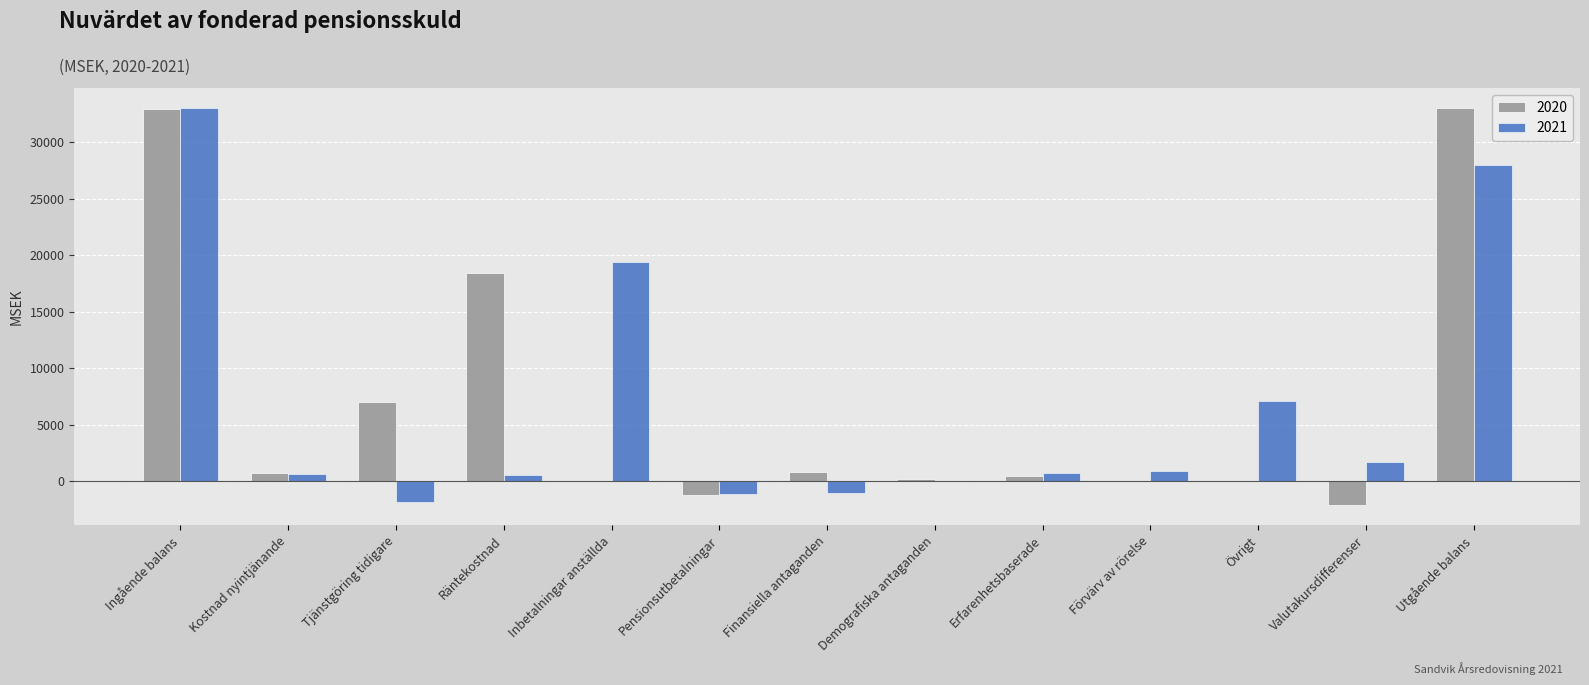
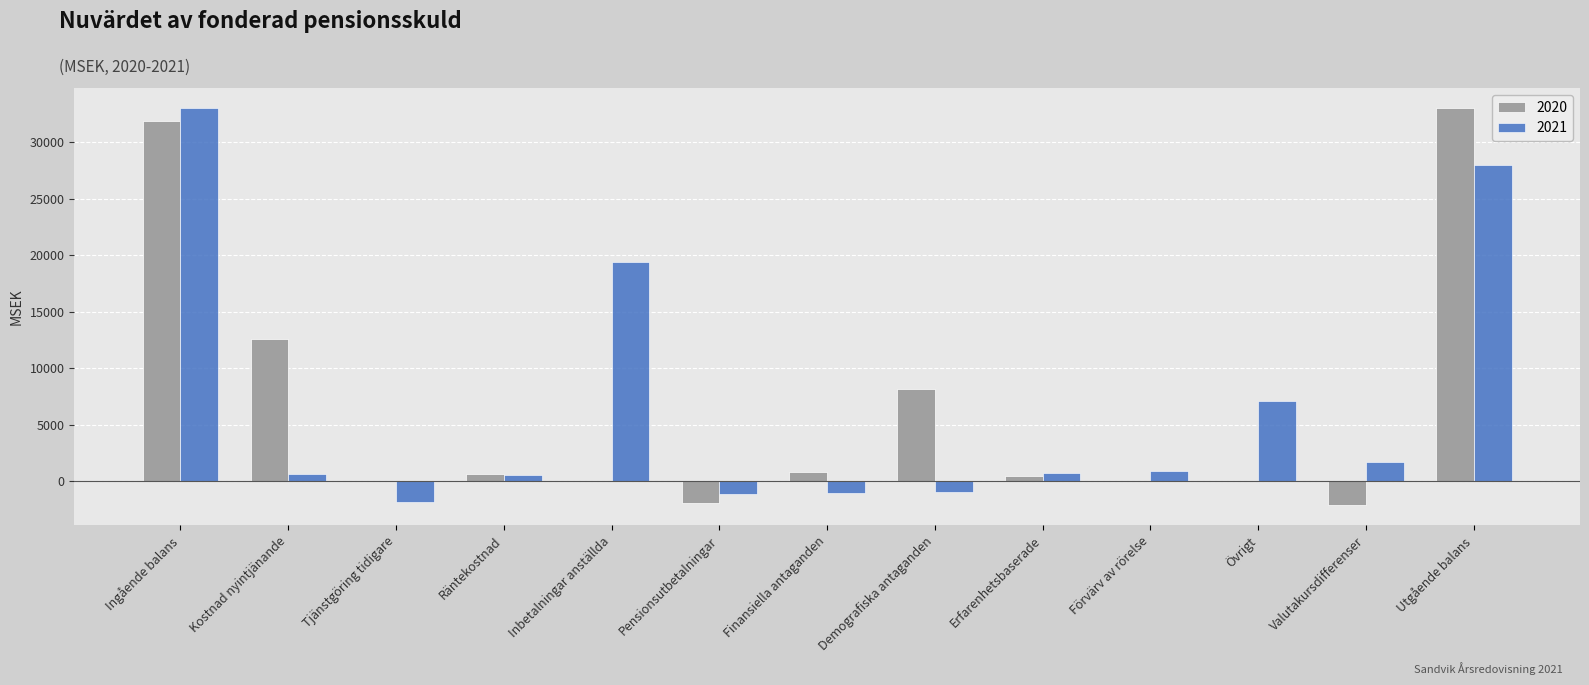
  {
    "2020": {
-     "Ingående balans": 32900,
-     "Kostnad nyintjänande": 700,
-     "Tjänstgöring tidigare": 7000,
-     "Räntekostnad": 18400,
-     "Pensionsutbetalningar": -1200,
+     "Ingående balans": 31800,
+     "Kostnad nyintjänande": 12600,
+     "Tjänstgöring tidigare": 0,
+     "Räntekostnad": 600,
+     "Pensionsutbetalningar": -1900,
      "Finansiella antaganden": 800,
-     "Demografiska antaganden": 200,
+     "Demografiska antaganden": 8100,
      "Erfarenhetsbaserade": 500,
      "Förvärv av rörelse": 0,
      "Valutakursdifferenser": -2200,
      "Utgående balans": 33000
    },
    "2021": {
      "Ingående balans": 33000,
      "Kostnad nyintjänande": 600,
      "Tjänstgöring tidigare": -1800,
      "Räntekostnad": 500,
      "Inbetalningar anställda": 19400,
      "Pensionsutbetalningar": -1100,
      "Finansiella antaganden": -1000,
-     "Demografiska antaganden": 0,
+     "Demografiska antaganden": -1000,
      "Erfarenhetsbaserade": 700,
      "Förvärv av rörelse": 800,
      "Övrigt": 7100,
      "Valutakursdifferenser": 1700,
      "Utgående balans": 28000
    }
  }
